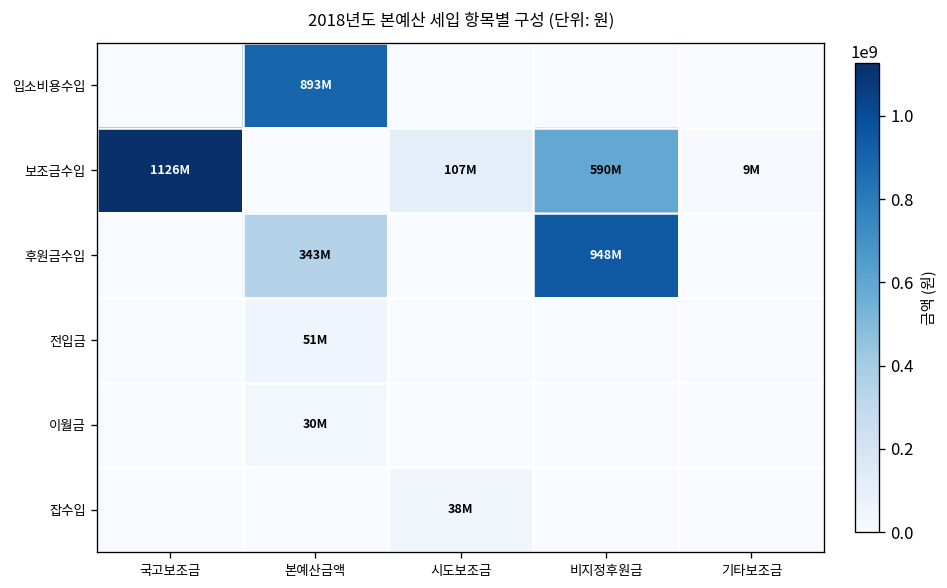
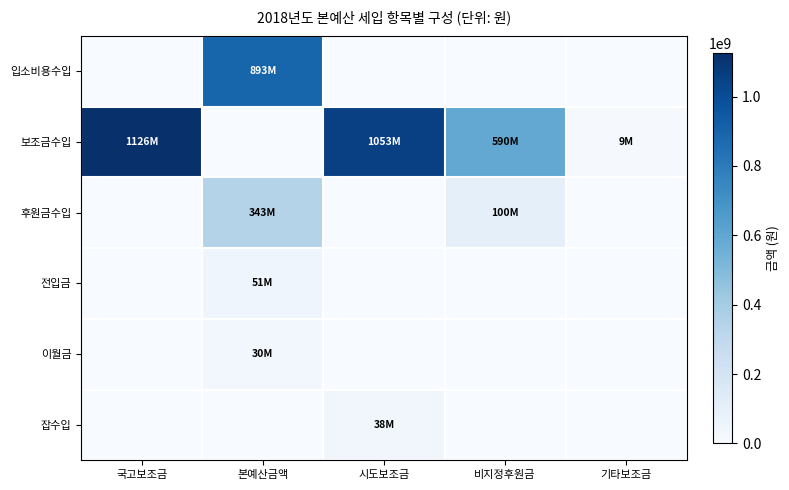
  {
    "입소비용수입": {
      "본예산금액": "893M"
    },
    "보조금수입": {
      "국고보조금": "1126M",
-     "시도보조금": "107M",
+     "시도보조금": "1053M",
      "비지정후원금": "590M",
      "기타보조금": "9M"
    },
    "후원금수입": {
      "본예산금액": "343M",
-     "비지정후원금": "948M"
+     "비지정후원금": "100M"
    },
    "전입금": {
      "본예산금액": "51M"
    },
    "이월금": {
      "본예산금액": "30M"
    },
    "잡수입": {
      "시도보조금": "38M"
    }
  }
